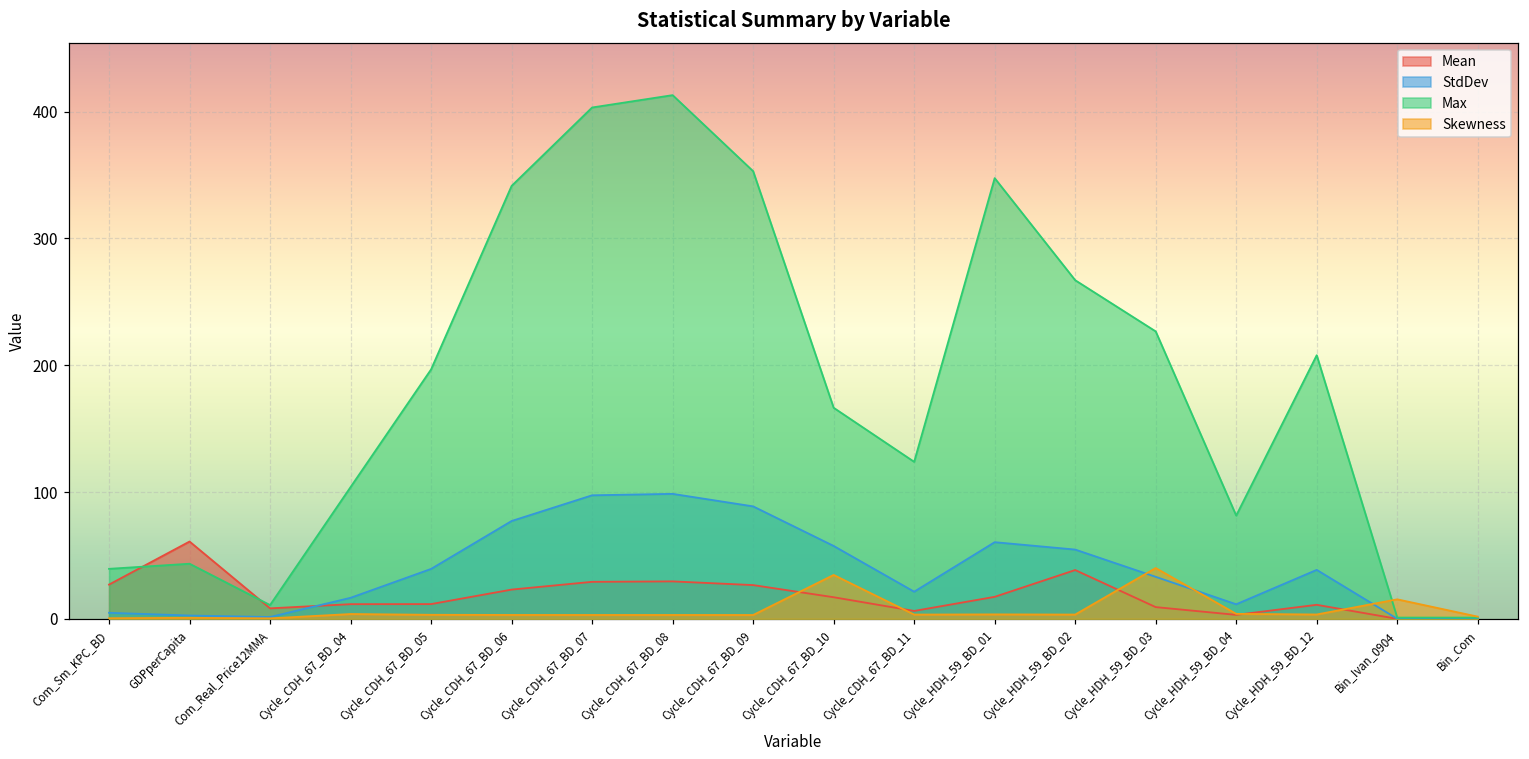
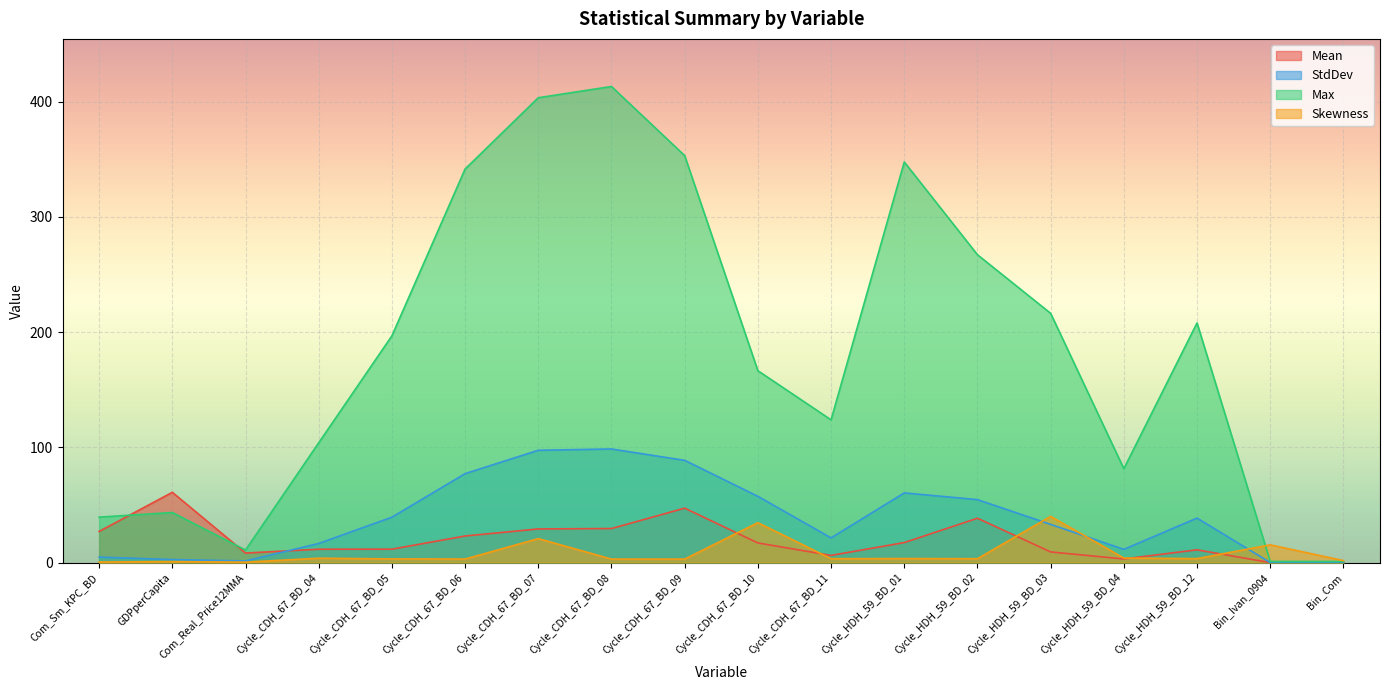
  {
    "Mean": {
      "Com_Sm_KPC_BD": 27,
      "GDPperCapita": 61,
      "Com_Real_Price12MMA": 8,
      "Cycle_CDH_67_BD_04": 12,
      "Cycle_CDH_67_BD_05": 12,
      "Cycle_CDH_67_BD_06": 23,
      "Cycle_CDH_67_BD_07": 29,
      "Cycle_CDH_67_BD_08": 30,
-     "Cycle_CDH_67_BD_09": 27,
+     "Cycle_CDH_67_BD_09": 47,
      "Cycle_CDH_67_BD_10": 17,
      "Cycle_CDH_67_BD_11": 6,
      "Cycle_HDH_59_BD_01": 17,
      "Cycle_HDH_59_BD_02": 39,
      "Cycle_HDH_59_BD_03": 9,
      "Cycle_HDH_59_BD_12": 11
    },
    "StdDev": {
      "Com_Sm_KPC_BD": 5,
      "Cycle_CDH_67_BD_04": 17,
      "Cycle_CDH_67_BD_05": 39,
      "Cycle_CDH_67_BD_06": 77,
      "Cycle_CDH_67_BD_07": 97,
      "Cycle_CDH_67_BD_08": 99,
      "Cycle_CDH_67_BD_09": 89,
      "Cycle_CDH_67_BD_10": 58,
      "Cycle_CDH_67_BD_11": 21,
      "Cycle_HDH_59_BD_01": 60,
      "Cycle_HDH_59_BD_02": 55,
      "Cycle_HDH_59_BD_03": 33,
      "Cycle_HDH_59_BD_04": 11,
      "Cycle_HDH_59_BD_12": 39
    },
    "Max": {
      "Com_Sm_KPC_BD": 39,
      "GDPperCapita": 43,
      "Com_Real_Price12MMA": 11,
      "Cycle_CDH_67_BD_04": 104,
      "Cycle_CDH_67_BD_05": 197,
      "Cycle_CDH_67_BD_06": 341,
      "Cycle_CDH_67_BD_07": 403,
      "Cycle_CDH_67_BD_08": 413,
      "Cycle_CDH_67_BD_09": 353,
      "Cycle_CDH_67_BD_10": 166,
      "Cycle_CDH_67_BD_11": 124,
      "Cycle_HDH_59_BD_01": 348,
      "Cycle_HDH_59_BD_02": 267,
-     "Cycle_HDH_59_BD_03": 227,
+     "Cycle_HDH_59_BD_03": 216,
      "Cycle_HDH_59_BD_04": 81,
      "Cycle_HDH_59_BD_12": 208
    },
    "Skewness": {
      "Com_Sm_KPC_BD": 0,
      "Cycle_CDH_67_BD_04": 4,
      "Cycle_CDH_67_BD_05": 3,
      "Cycle_CDH_67_BD_06": 3,
-     "Cycle_CDH_67_BD_07": 3,
+     "Cycle_CDH_67_BD_07": 21,
      "Cycle_CDH_67_BD_08": 3,
      "Cycle_CDH_67_BD_09": 3,
      "Cycle_CDH_67_BD_10": 35,
      "Cycle_CDH_67_BD_11": 3,
      "Cycle_HDH_59_BD_01": 4,
      "Cycle_HDH_59_BD_02": 3,
      "Cycle_HDH_59_BD_03": 40,
      "Cycle_HDH_59_BD_12": 3,
      "Bin_Ivan_0904": 15
    }
  }
